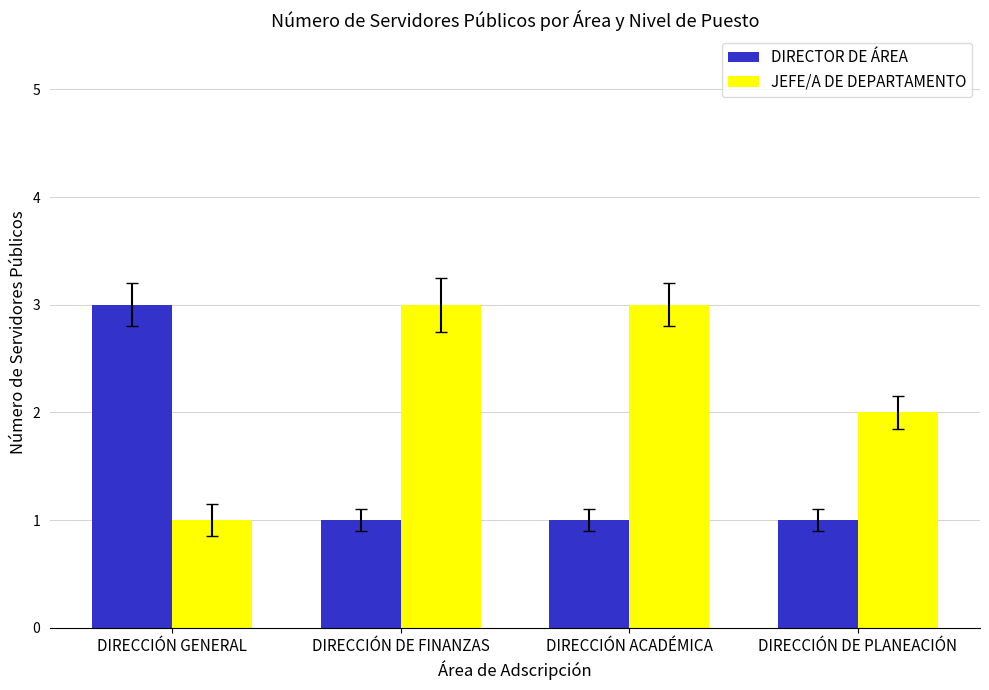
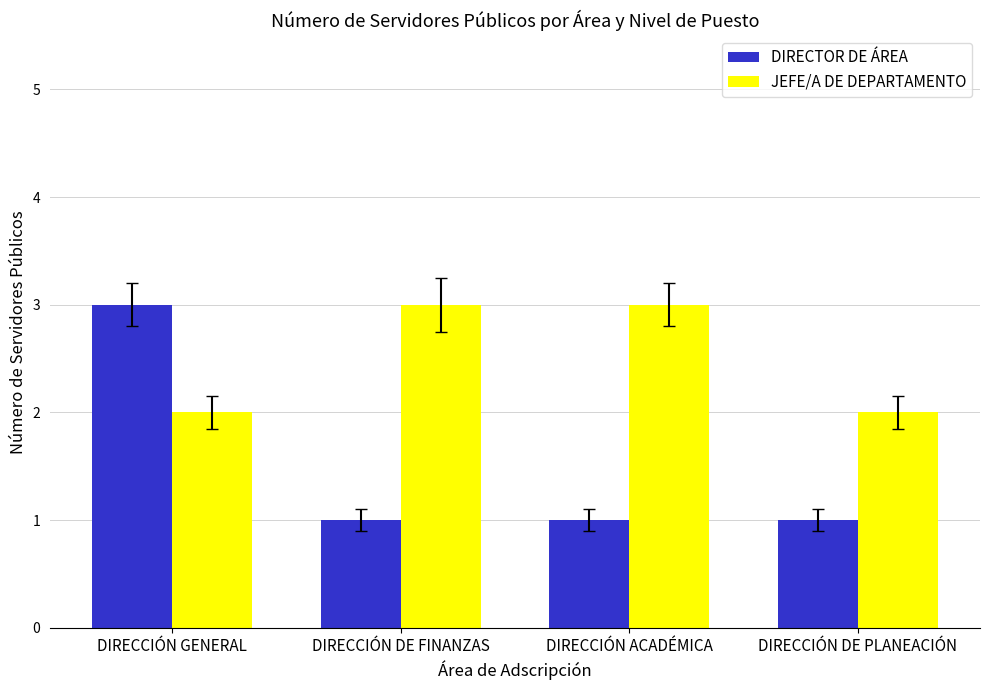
  {
    "DIRECTOR DE ÁREA": {
      "DIRECCIÓN GENERAL": 3,
      "DIRECCIÓN DE FINANZAS": 1,
      "DIRECCIÓN ACADÉMICA": 1,
      "DIRECCIÓN DE PLANEACIÓN": 1
    },
    "JEFE/A DE DEPARTAMENTO": {
-     "DIRECCIÓN GENERAL": 1,
+     "DIRECCIÓN GENERAL": 2,
      "DIRECCIÓN DE FINANZAS": 3,
      "DIRECCIÓN ACADÉMICA": 3,
      "DIRECCIÓN DE PLANEACIÓN": 2
    }
  }
